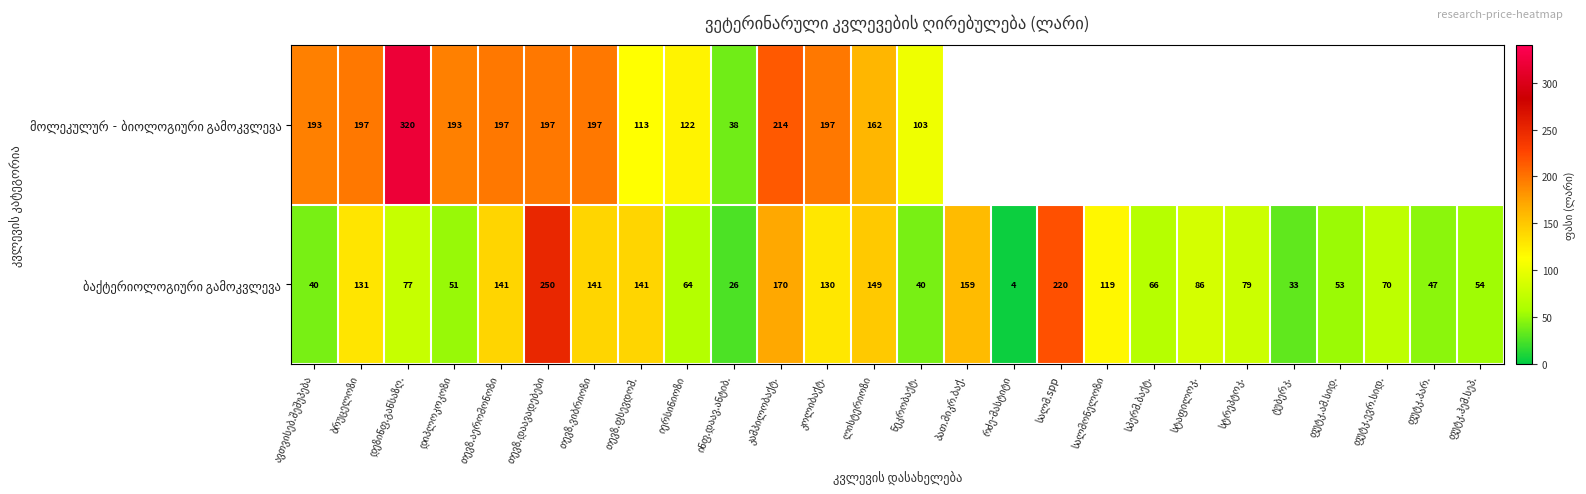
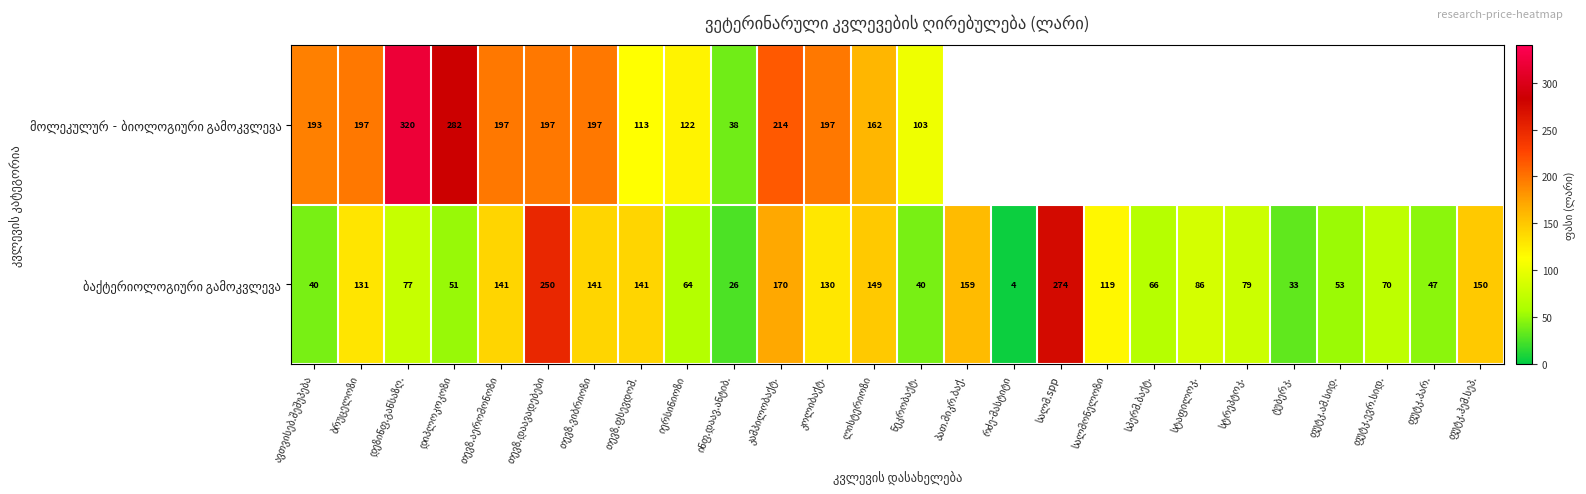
  {
    "მოლეკულურ‐ბიოლოგიური გამოკვლევა": {
      "ავთვისებ.შეშუპება": 193,
      "ბრუცელოზი": 197,
      "დეზინფ.განსაზღ.": 320,
-     "დიპლოკოკოზი": 193,
+     "დიპლოკოკოზი": 282,
      "თევზ.აერომონოზი": 197,
      "თევზ.დაავადებები": 197,
      "თევზ.ვიბრიოზი": 197,
      "თევზ.ფსევდომ.": 113,
      "იერსინიოზი": 122,
      "ინფ.დაავ.ანტიბ.": 38,
      "კამპილობაქტ.": 214,
      "კოლიბაქტ.": 197,
      "ლისტერიოზი": 162,
      "ნეკრობაქტ.": 103
    },
    "ბაქტერიოლოგიური გამოკვლევა": {
      "ავთვისებ.შეშუპება": 40,
      "ბრუცელოზი": 131,
      "დეზინფ.განსაზღ.": 77,
      "დიპლოკოკოზი": 51,
      "თევზ.აერომონოზი": 141,
      "თევზ.დაავადებები": 250,
      "თევზ.ვიბრიოზი": 141,
      "თევზ.ფსევდომ.": 141,
      "იერსინიოზი": 64,
      "ინფ.დაავ.ანტიბ.": 26,
      "კამპილობაქტ.": 170,
      "კოლიბაქტ.": 130,
      "ლისტერიოზი": 149,
      "ნეკრობაქტ.": 40,
      "პათ.მიკრ.ბაქ.": 159,
      "რძე-მასტიტი": 4,
-     "სალმ.spp": 220,
+     "სალმ.spp": 274,
      "სალმონელოზი": 119,
      "სპერმ.ბაქტ.": 66,
      "სტაფილოკ.": 86,
      "სტრეპტოკ.": 79,
      "ტუბერკ.": 33,
      "ფუტკ.ამ.სიდ.": 53,
      "ფუტკ.ევრ.სიდ.": 70,
      "ფუტკ.პარ.": 47,
-     "ფუტკ.ჰემ.სეპ.": 54
+     "ფუტკ.ჰემ.სეპ.": 150
    }
  }
